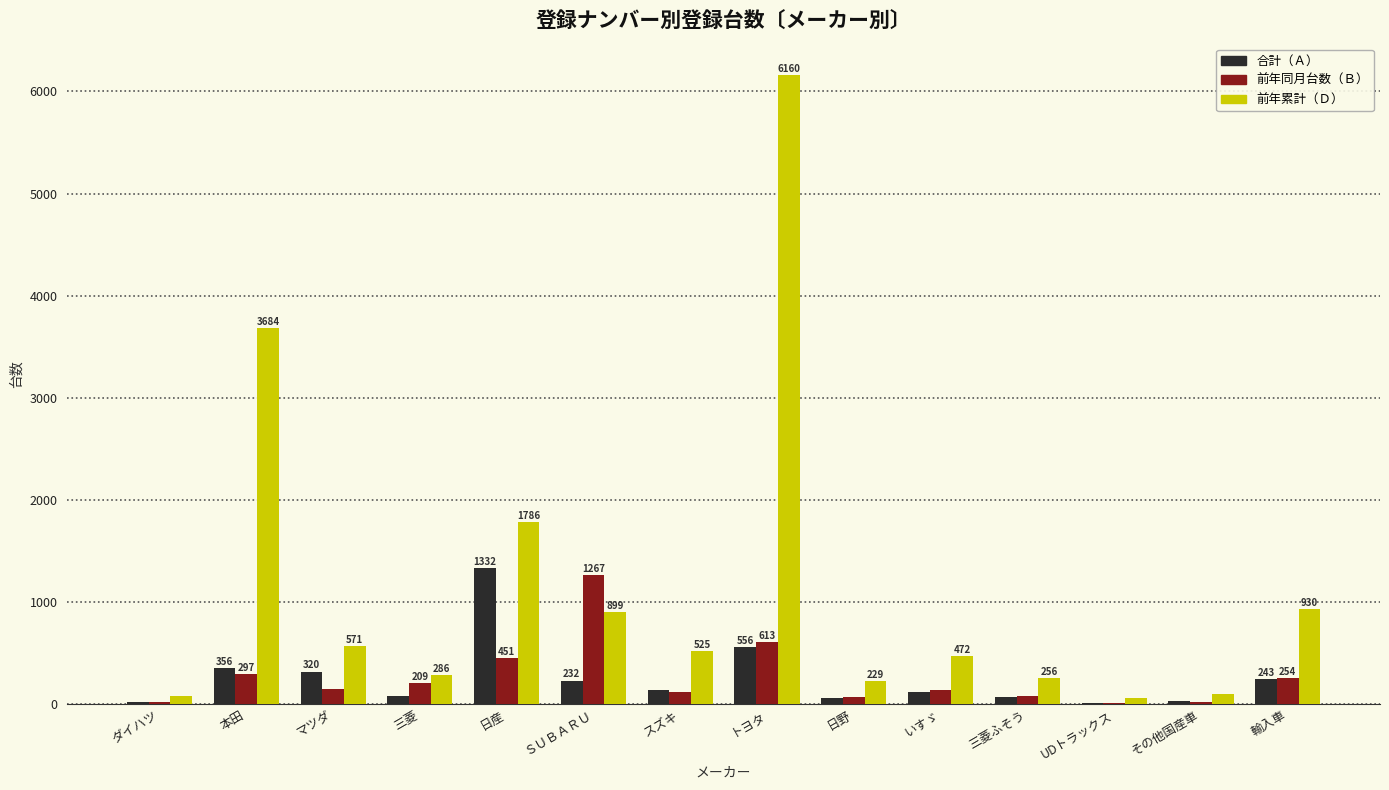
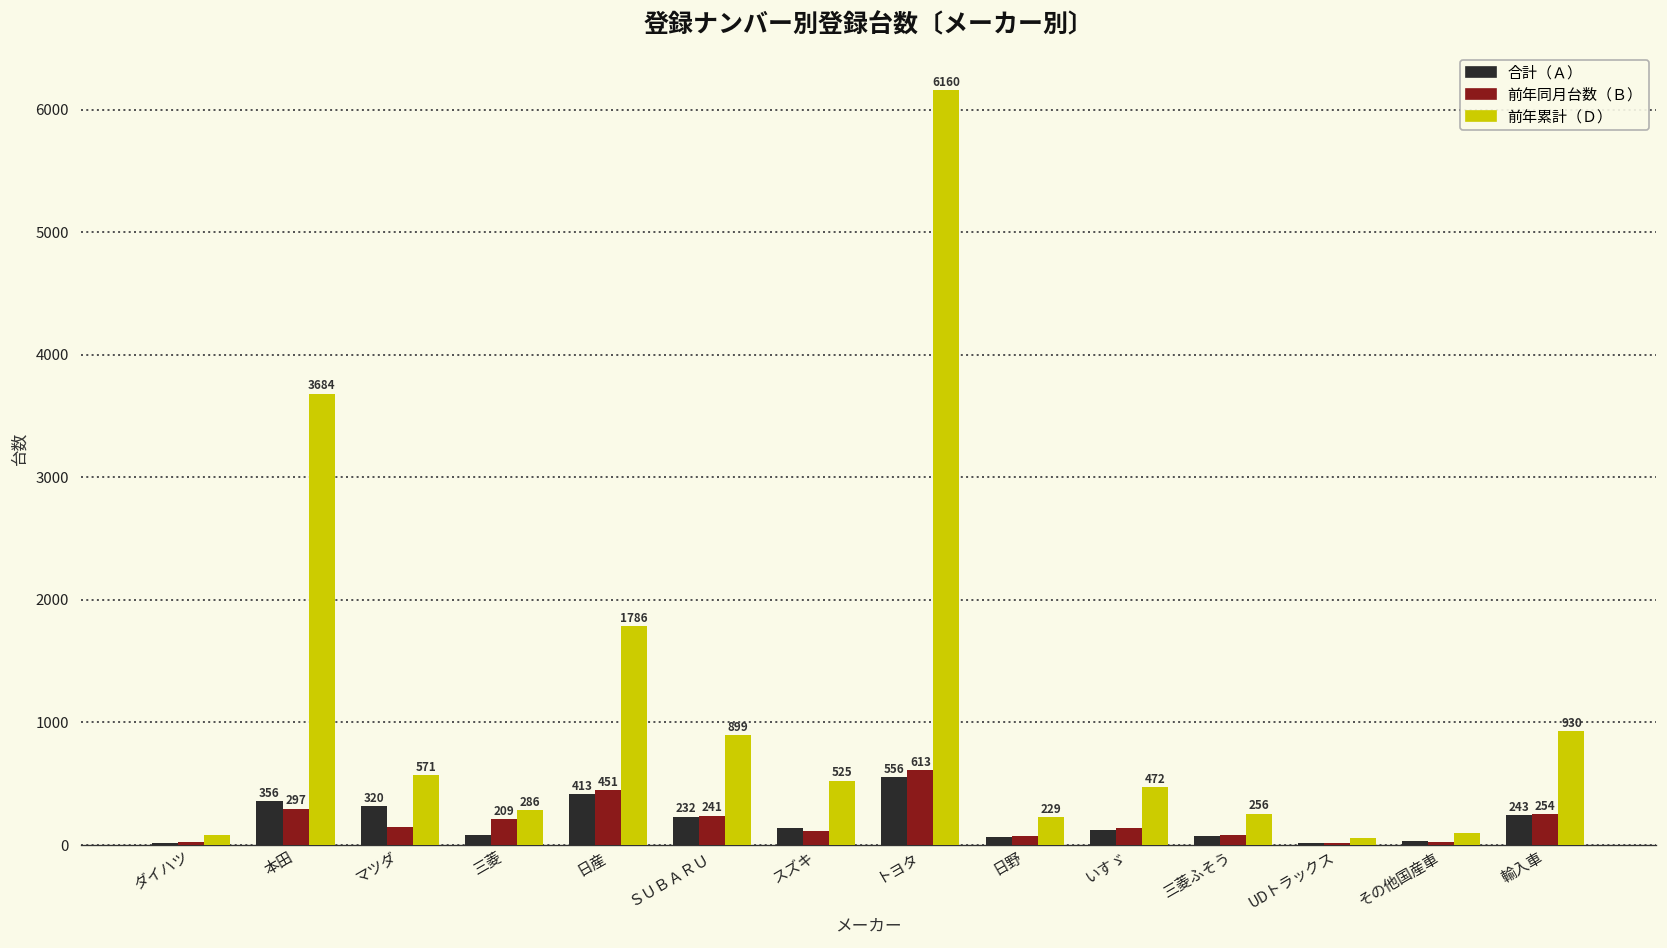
  {
    "合計（Ａ）": {
      "本田": 356,
      "マツダ": 320,
-     "日産": 1332,
+     "日産": 413,
      "ＳＵＢＡＲＵ": 232,
      "トヨタ": 556,
      "輸入車": 243
    },
    "前年同月台数（Ｂ）": {
      "本田": 297,
      "三菱": 209,
      "日産": 451,
-     "ＳＵＢＡＲＵ": 1267,
+     "ＳＵＢＡＲＵ": 241,
      "トヨタ": 613,
      "輸入車": 254
    },
    "前年累計（Ｄ）": {
      "本田": 3684,
      "マツダ": 571,
      "三菱": 286,
      "日産": 1786,
      "ＳＵＢＡＲＵ": 899,
      "スズキ": 525,
      "トヨタ": 6160,
      "日野": 229,
      "いすゞ": 472,
      "三菱ふそう": 256,
      "輸入車": 930
    }
  }
